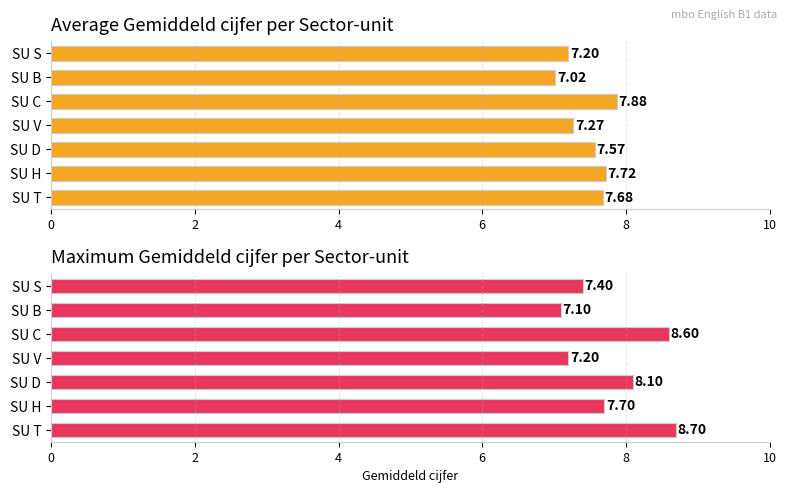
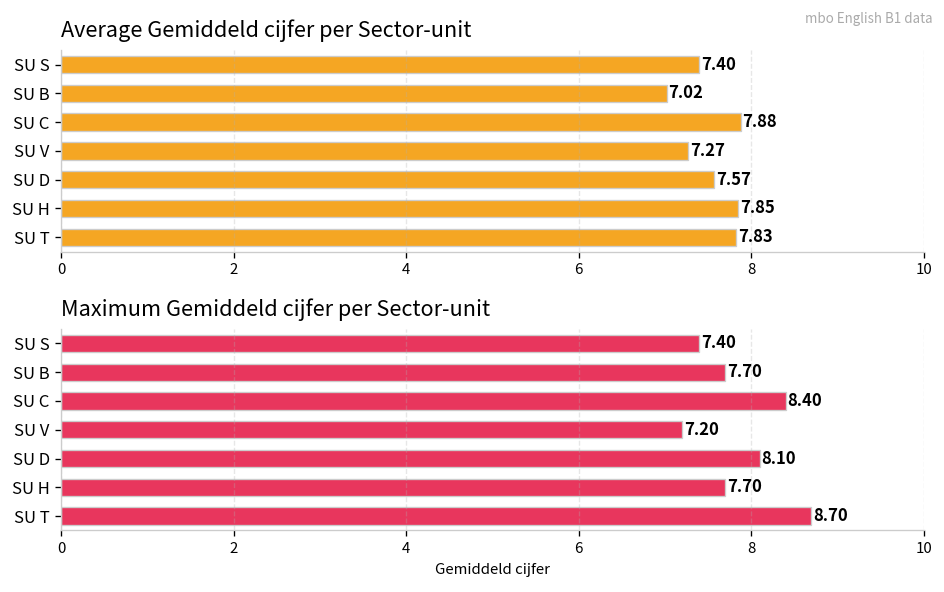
  {
    "Average Gemiddeld cijfer per Sector-unit": {
-     "SU S": 7.20,
+     "SU S": 7.40,
      "SU B": 7.02,
      "SU C": 7.88,
      "SU V": 7.27,
      "SU D": 7.57,
-     "SU H": 7.72,
-     "SU T": 7.68
+     "SU H": 7.85,
+     "SU T": 7.83
    },
    "Maximum Gemiddeld cijfer per Sector-unit": {
      "SU S": 7.40,
-     "SU B": 7.10,
-     "SU C": 8.60,
+     "SU B": 7.70,
+     "SU C": 8.40,
      "SU V": 7.20,
      "SU D": 8.10,
      "SU H": 7.70,
      "SU T": 8.70
    }
  }
